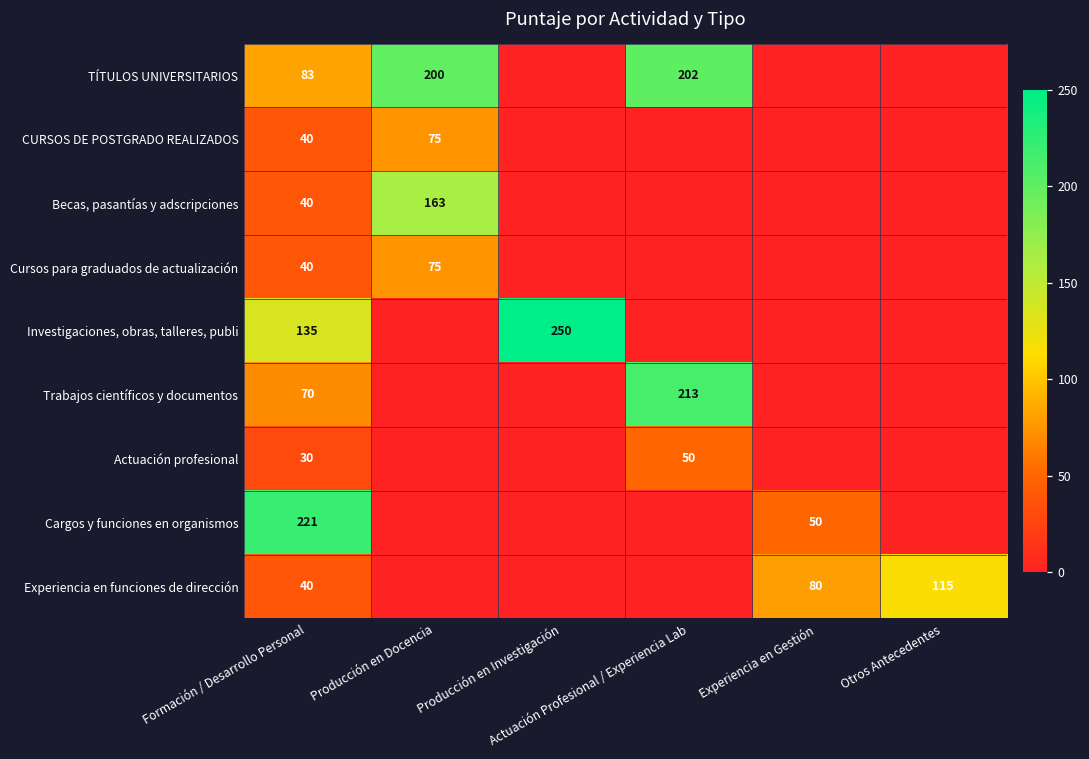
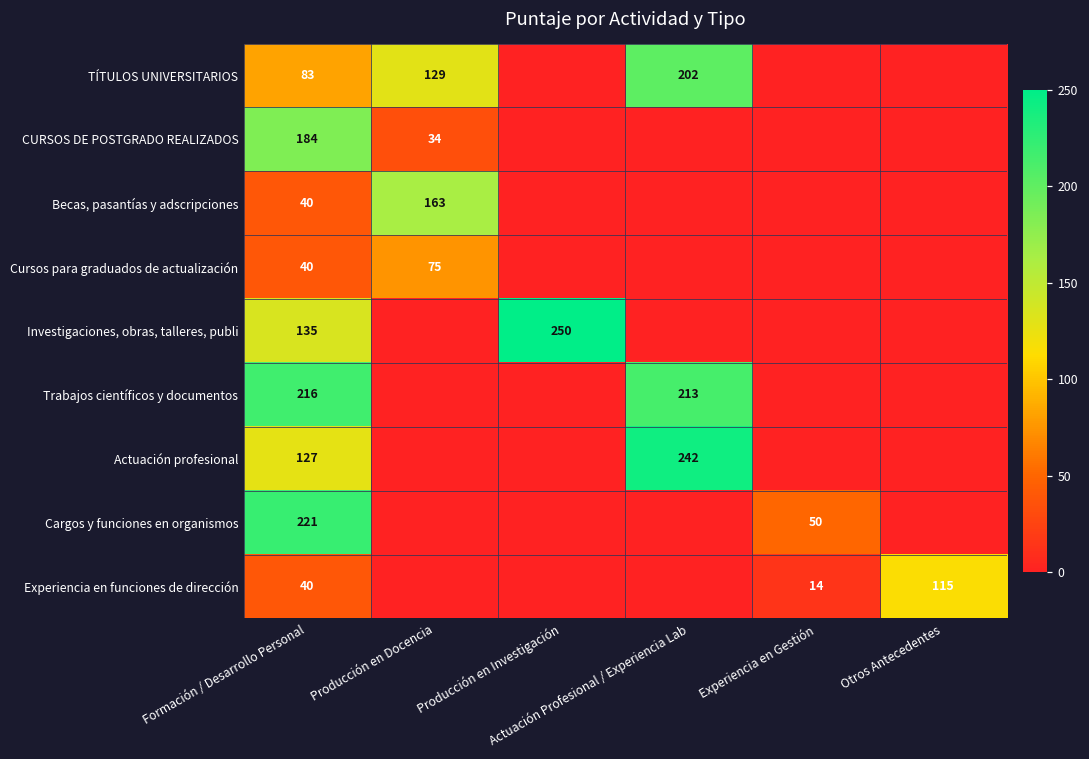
  {
    "TÍTULOS UNIVERSITARIOS": {
      "Formación / Desarrollo Personal": 83,
-     "Producción en Docencia": 200,
+     "Producción en Docencia": 129,
      "Actuación Profesional / Experiencia Lab": 202
    },
    "CURSOS DE POSTGRADO REALIZADOS": {
-     "Formación / Desarrollo Personal": 40,
-     "Producción en Docencia": 75
+     "Formación / Desarrollo Personal": 184,
+     "Producción en Docencia": 34
    },
    "Becas, pasantías y adscripciones": {
      "Formación / Desarrollo Personal": 40,
      "Producción en Docencia": 163
    },
    "Cursos para graduados de actualización": {
      "Formación / Desarrollo Personal": 40,
      "Producción en Docencia": 75
    },
    "Investigaciones, obras, talleres, publi": {
      "Formación / Desarrollo Personal": 135,
      "Producción en Investigación": 250
    },
    "Trabajos científicos y documentos": {
-     "Formación / Desarrollo Personal": 70,
+     "Formación / Desarrollo Personal": 216,
      "Actuación Profesional / Experiencia Lab": 213
    },
    "Actuación profesional": {
-     "Formación / Desarrollo Personal": 30,
-     "Actuación Profesional / Experiencia Lab": 50
+     "Formación / Desarrollo Personal": 127,
+     "Actuación Profesional / Experiencia Lab": 242
    },
    "Cargos y funciones en organismos": {
      "Formación / Desarrollo Personal": 221,
      "Experiencia en Gestión": 50
    },
    "Experiencia en funciones de dirección": {
      "Formación / Desarrollo Personal": 40,
-     "Experiencia en Gestión": 80,
+     "Experiencia en Gestión": 14,
      "Otros Antecedentes": 115
    }
  }
